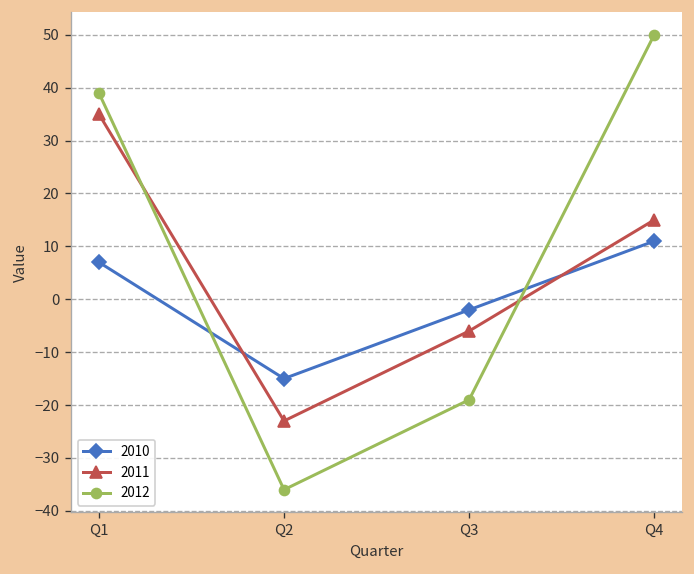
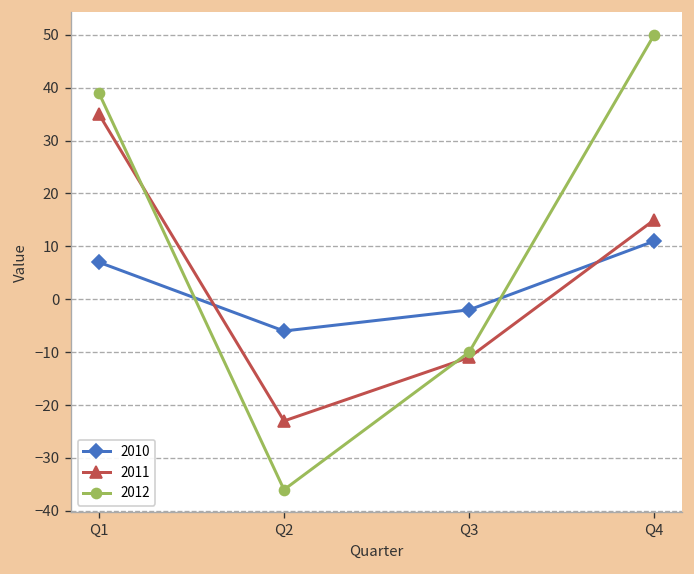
  {
    "2010": {
      "Q1": 7,
-     "Q2": -15,
+     "Q2": -6,
      "Q3": -2,
      "Q4": 11
    },
    "2011": {
      "Q1": 35,
      "Q2": -23,
-     "Q3": -6,
+     "Q3": -11,
      "Q4": 15
    },
    "2012": {
      "Q1": 39,
      "Q2": -36,
-     "Q3": -19,
+     "Q3": -10,
      "Q4": 50
    }
  }
